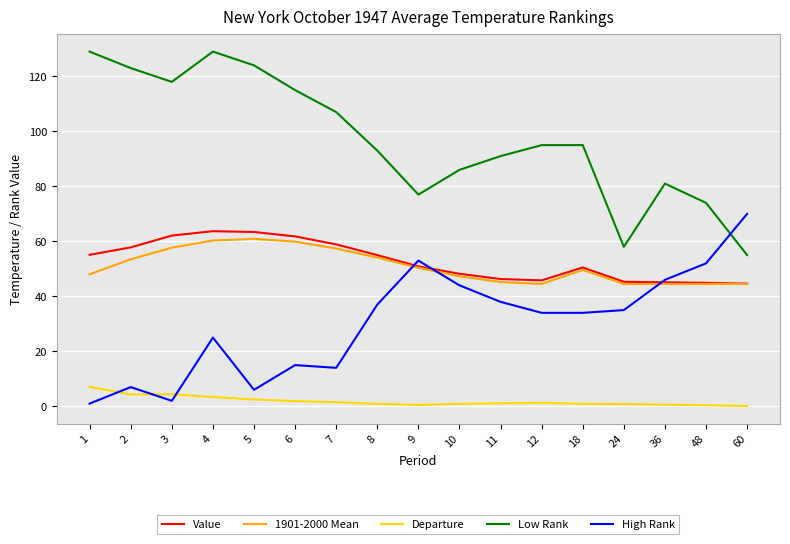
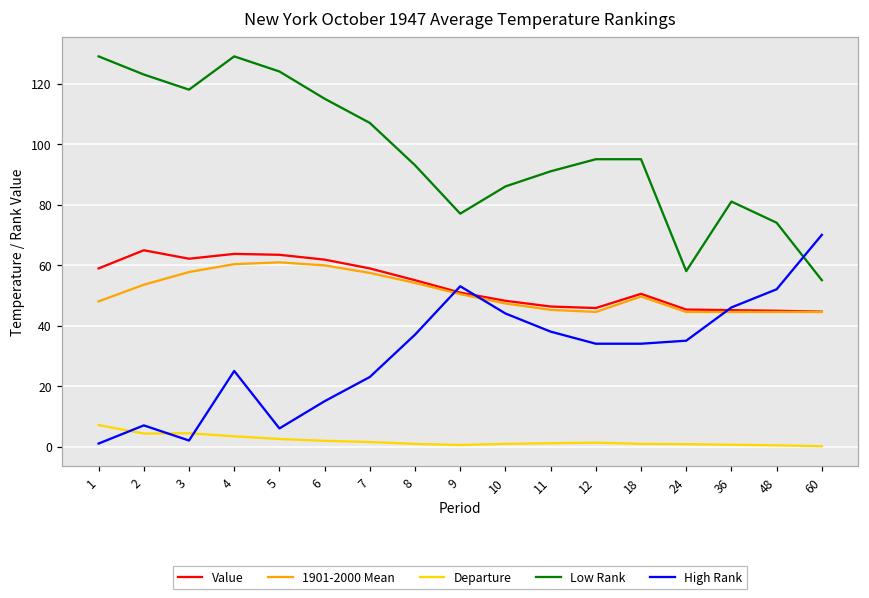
  {
    "Value": {
-     "1": 55,
-     "2": 58,
+     "1": 59,
+     "2": 65,
      "3": 62,
      "4": 64,
      "5": 63,
      "6": 62,
      "7": 59,
      "11": 46,
      "12": 46
    },
    "Low Rank": {
      "1": 129,
      "2": 123,
      "3": 118,
      "4": 129,
      "5": 124,
      "6": 115,
      "7": 107,
      "8": 93,
      "9": 77,
      "10": 86,
      "11": 91,
      "12": 95,
      "18": 95,
      "24": 58,
      "36": 81,
      "48": 74,
      "60": 55
    },
    "High Rank": {
      "1": 1,
      "2": 7,
      "3": 2,
      "4": 25,
      "5": 6,
      "6": 15,
-     "7": 14,
+     "7": 23,
      "8": 37,
      "9": 53,
      "10": 44,
      "11": 38,
      "12": 34,
      "18": 34,
      "24": 35,
      "48": 52,
      "60": 70
    }
  }
